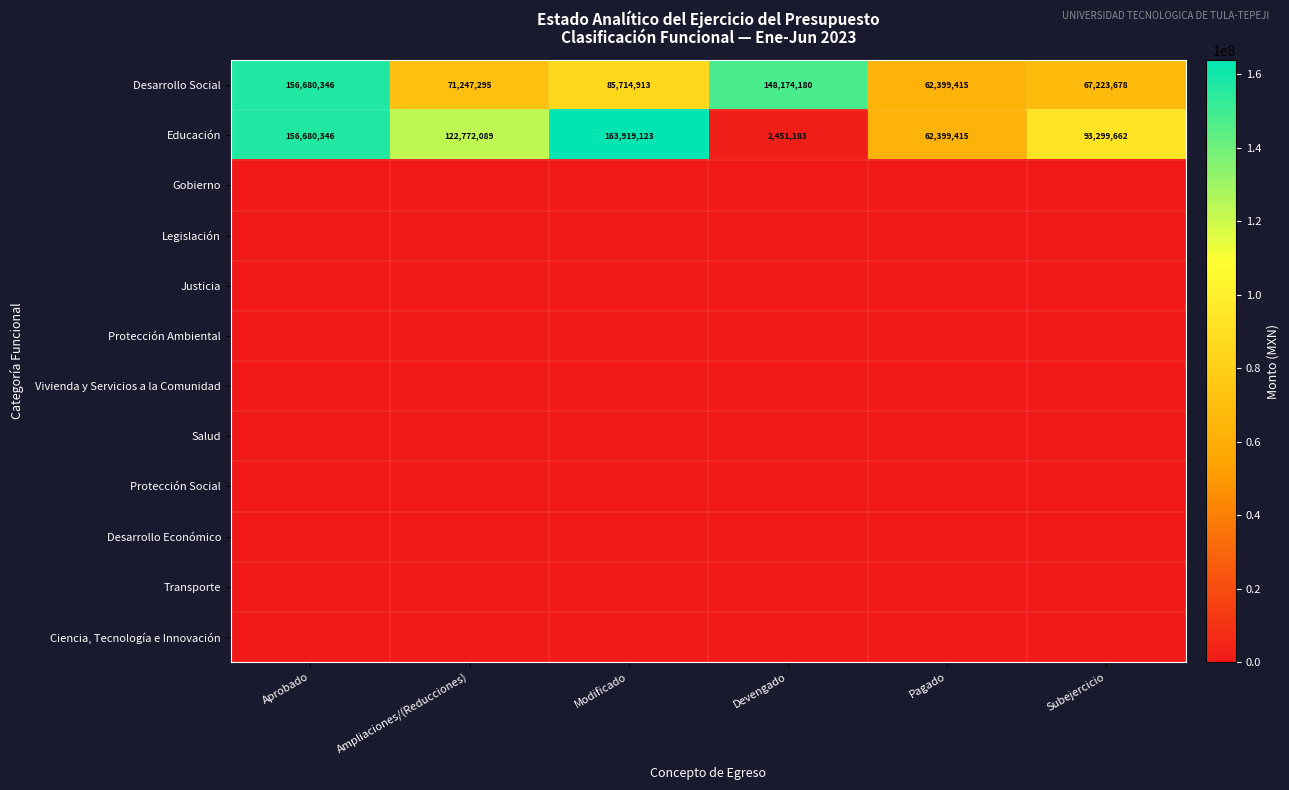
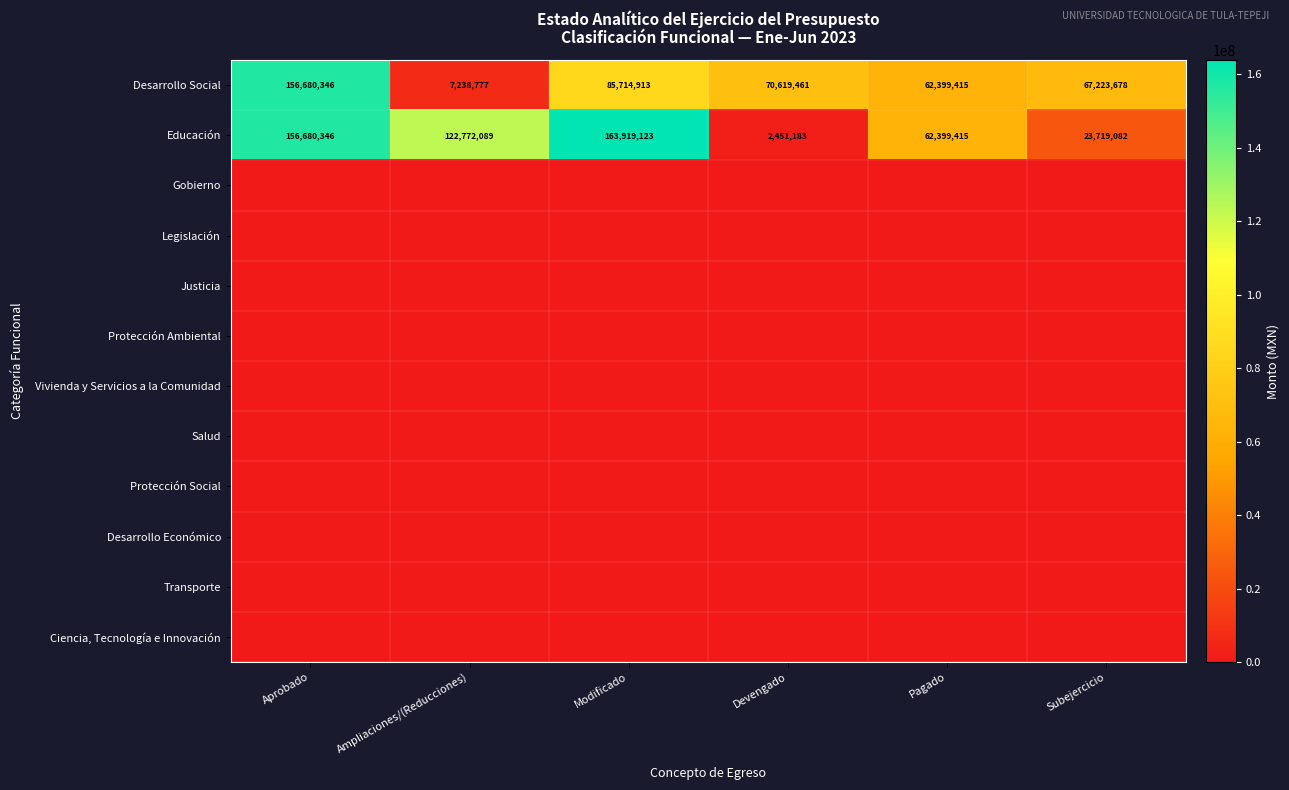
  {
    "Desarrollo Social": {
      "Aprobado": "156,680,346",
-     "Ampliaciones/(Reducciones)": "71,247,295",
+     "Ampliaciones/(Reducciones)": "7,238,777",
      "Modificado": "85,714,913",
-     "Devengado": "148,174,180",
+     "Devengado": "70,619,461",
      "Pagado": "62,399,415",
      "Subejercicio": "67,223,678"
    },
    "Educación": {
      "Aprobado": "156,680,346",
      "Ampliaciones/(Reducciones)": "122,772,089",
      "Modificado": "163,919,123",
      "Devengado": "2,451,183",
      "Pagado": "62,399,415",
-     "Subejercicio": "93,299,662"
+     "Subejercicio": "23,719,082"
    }
  }
